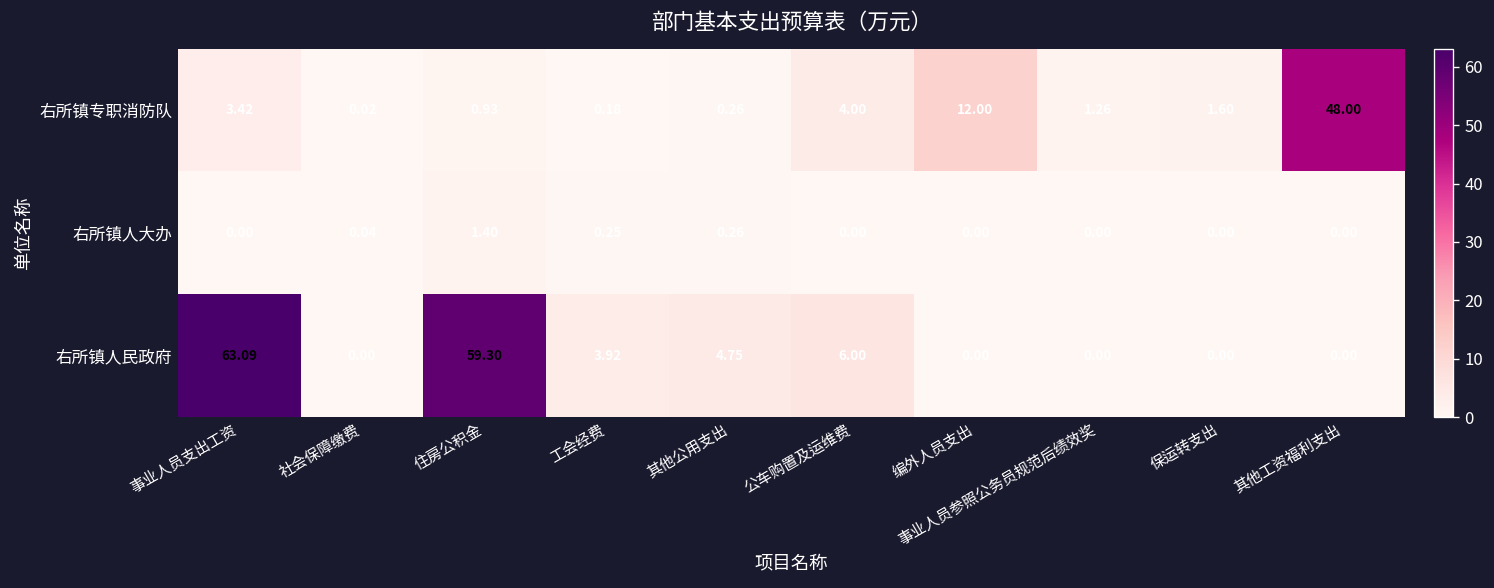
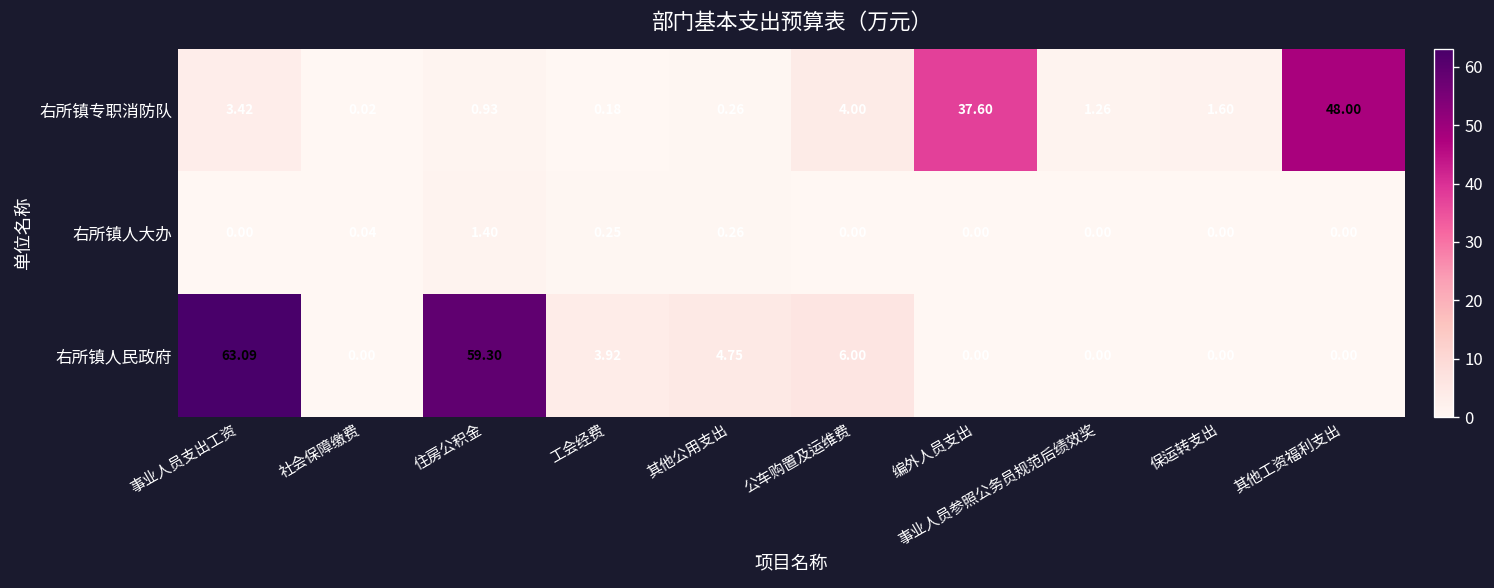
  {
    "右所镇专职消防队": {
-     "编外人员支出": 12.00,
+     "编外人员支出": 37.60,
      "其他工资福利支出": 48.00
    },
    "右所镇人民政府": {
      "事业人员支出工资": 63.09,
      "住房公积金": 59.30
    }
  }
